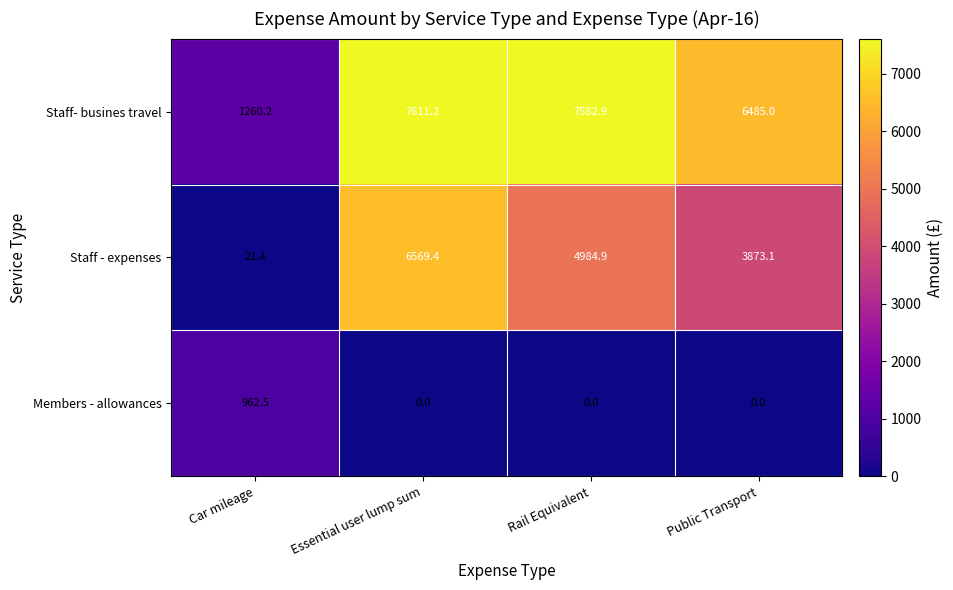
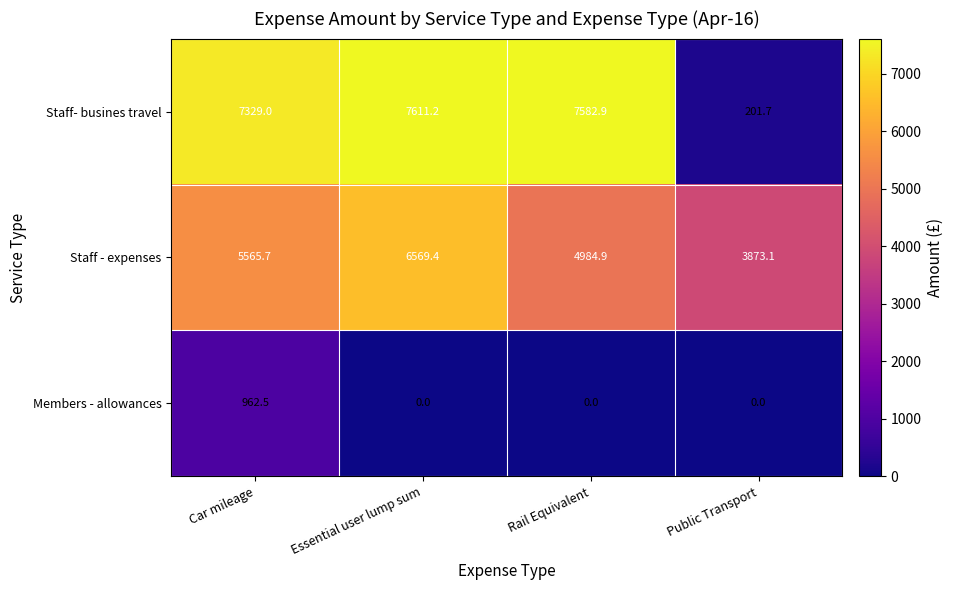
  {
    "Staff- busines travel": {
-     "Car mileage": 1260.2,
+     "Car mileage": 7329.0,
      "Essential user lump sum": 7611.2,
      "Rail Equivalent": 7582.9,
-     "Public Transport": 6485.0
+     "Public Transport": 201.7
    },
    "Staff - expenses": {
-     "Car mileage": 21.4,
+     "Car mileage": 5565.7,
      "Essential user lump sum": 6569.4,
      "Rail Equivalent": 4984.9,
      "Public Transport": 3873.1
    },
    "Members - allowances": {
      "Car mileage": 962.5,
      "Essential user lump sum": 0.0,
      "Rail Equivalent": 0.0,
      "Public Transport": 0.0
    }
  }
